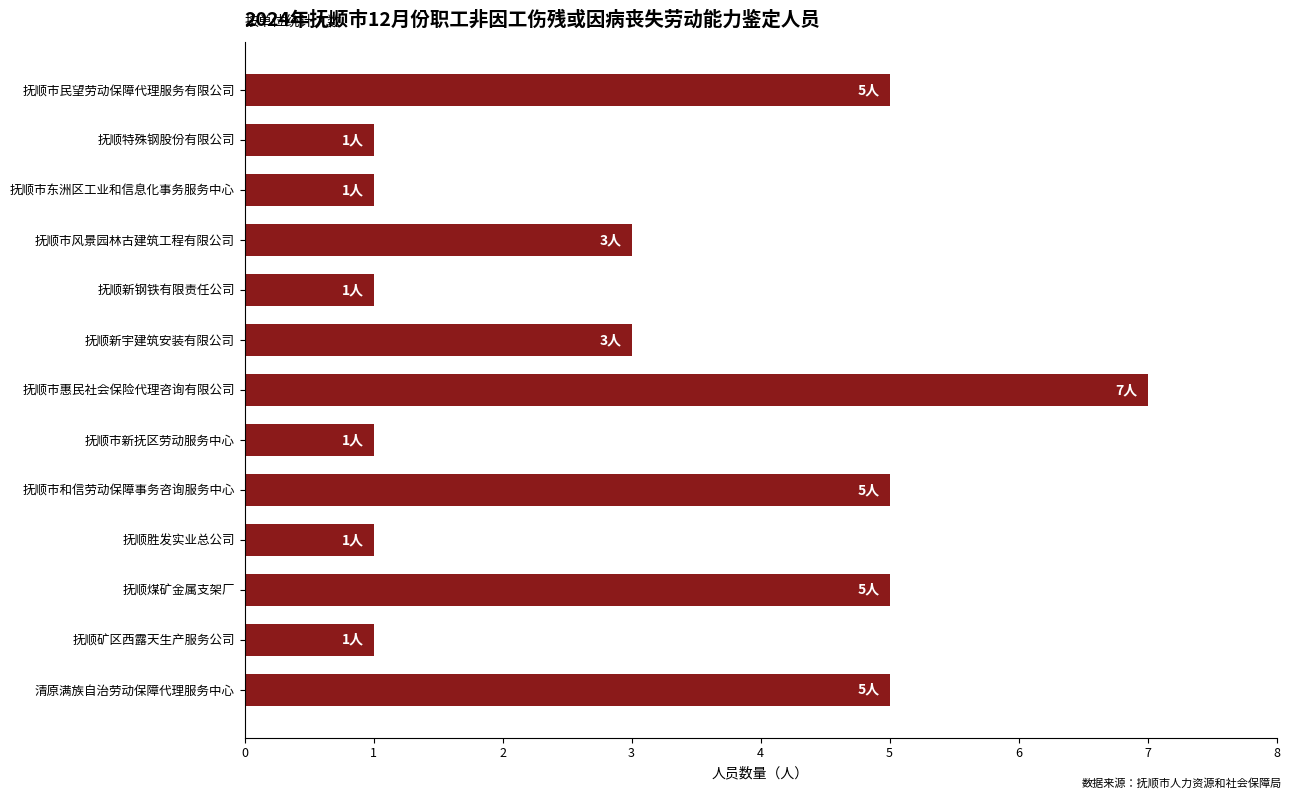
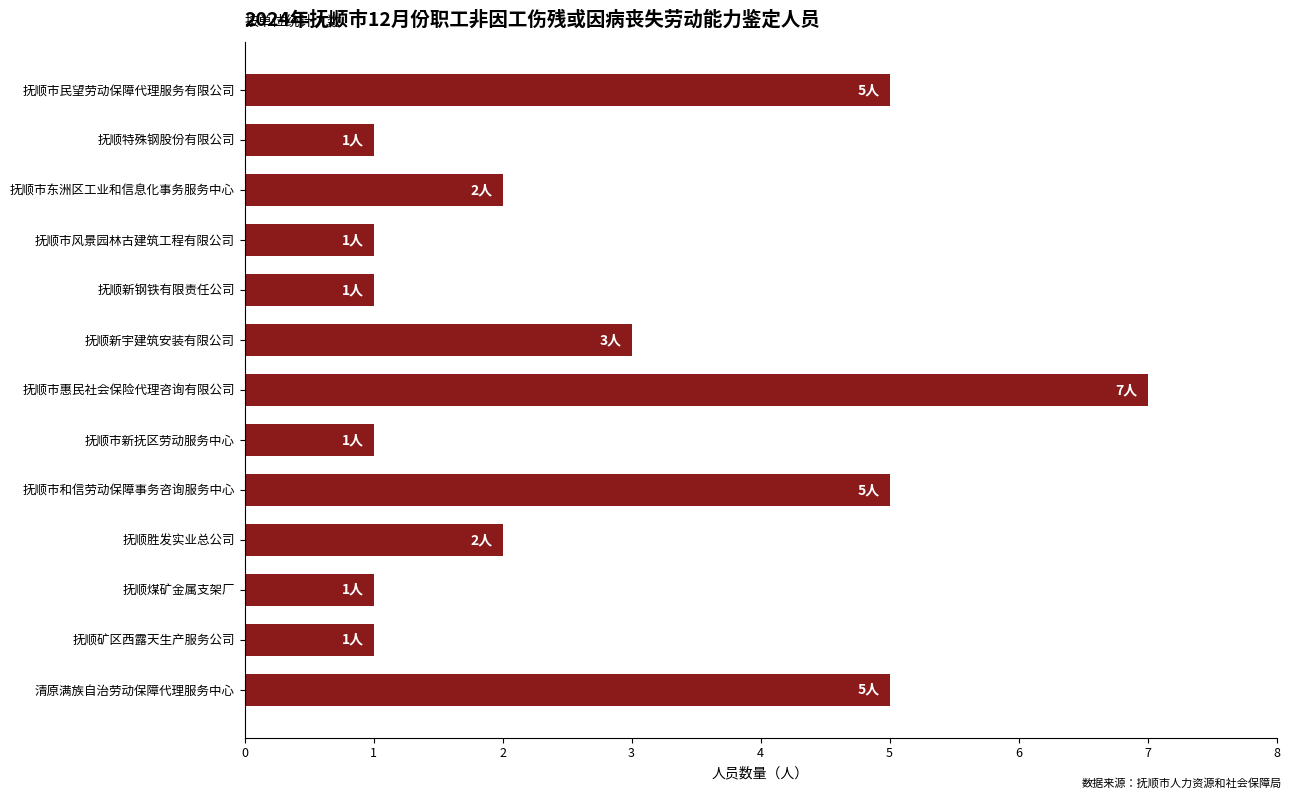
  {
    "抚顺市民望劳动保障代理服务有限公司": "5人",
    "抚顺特殊钢股份有限公司": "1人",
-   "抚顺市东洲区工业和信息化事务服务中心": "1人",
-   "抚顺市风景园林古建筑工程有限公司": "3人",
+   "抚顺市东洲区工业和信息化事务服务中心": "2人",
+   "抚顺市风景园林古建筑工程有限公司": "1人",
    "抚顺新钢铁有限责任公司": "1人",
    "抚顺新宇建筑安装有限公司": "3人",
    "抚顺市惠民社会保险代理咨询有限公司": "7人",
    "抚顺市新抚区劳动服务中心": "1人",
    "抚顺市和信劳动保障事务咨询服务中心": "5人",
-   "抚顺胜发实业总公司": "1人",
-   "抚顺煤矿金属支架厂": "5人",
+   "抚顺胜发实业总公司": "2人",
+   "抚顺煤矿金属支架厂": "1人",
    "抚顺矿区西露天生产服务公司": "1人",
    "清原满族自治劳动保障代理服务中心": "5人"
  }
